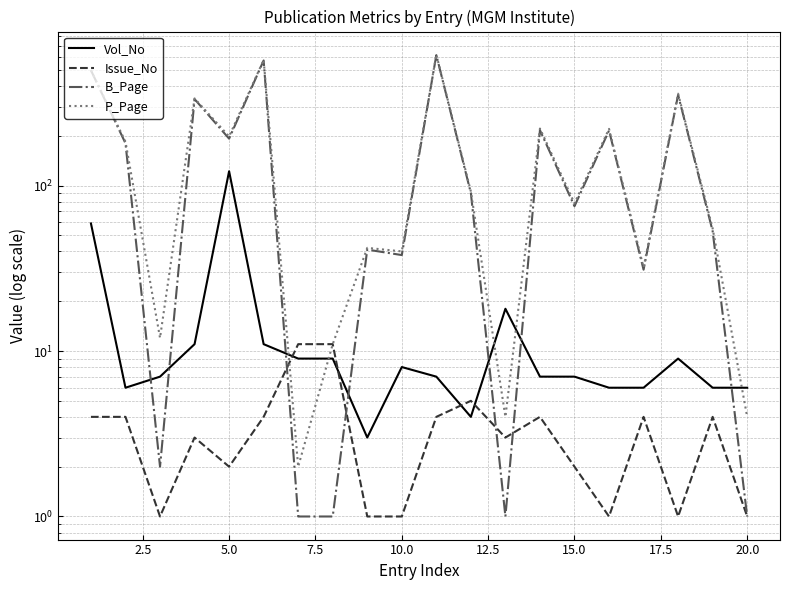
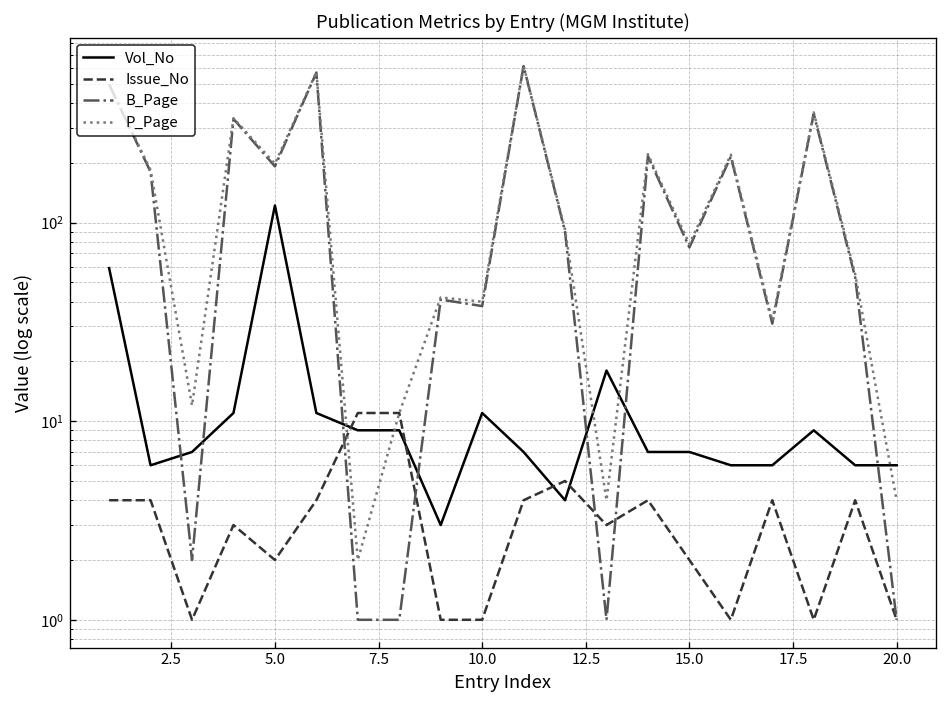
  {
    "Vol_No": {
      "5.0": 120,
-     "10.0": 8,
+     "10.0": 11,
      "15.0": 7,
      "20.0": 6
    }
  }
